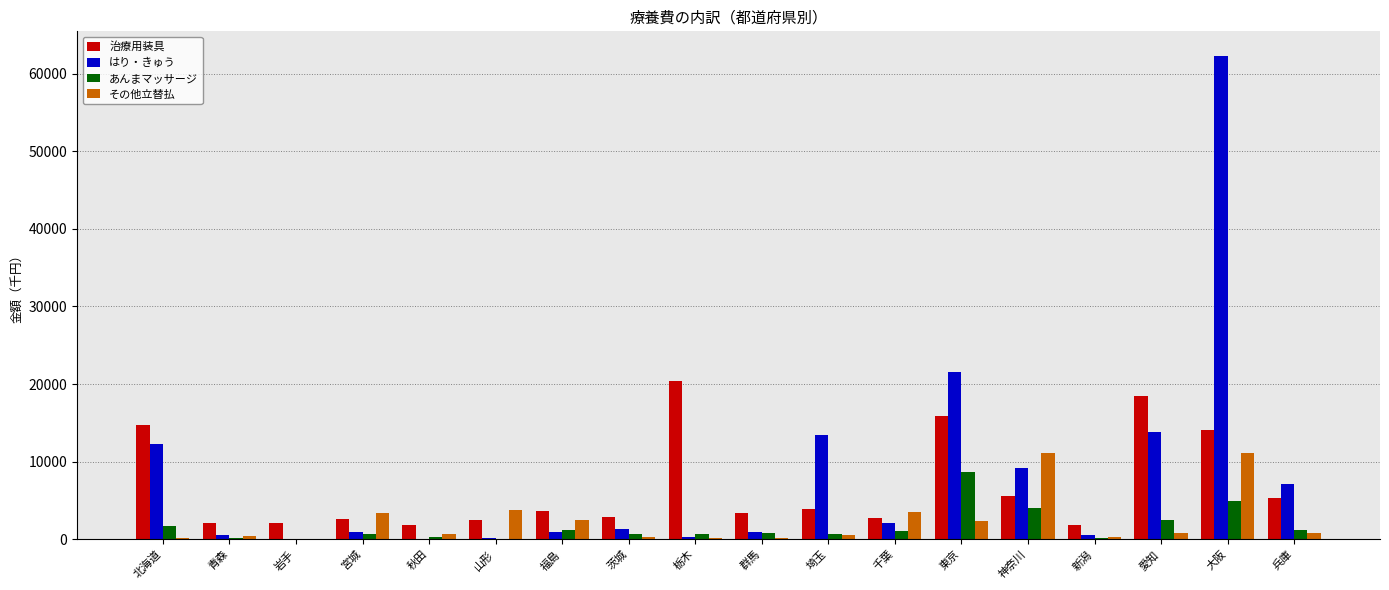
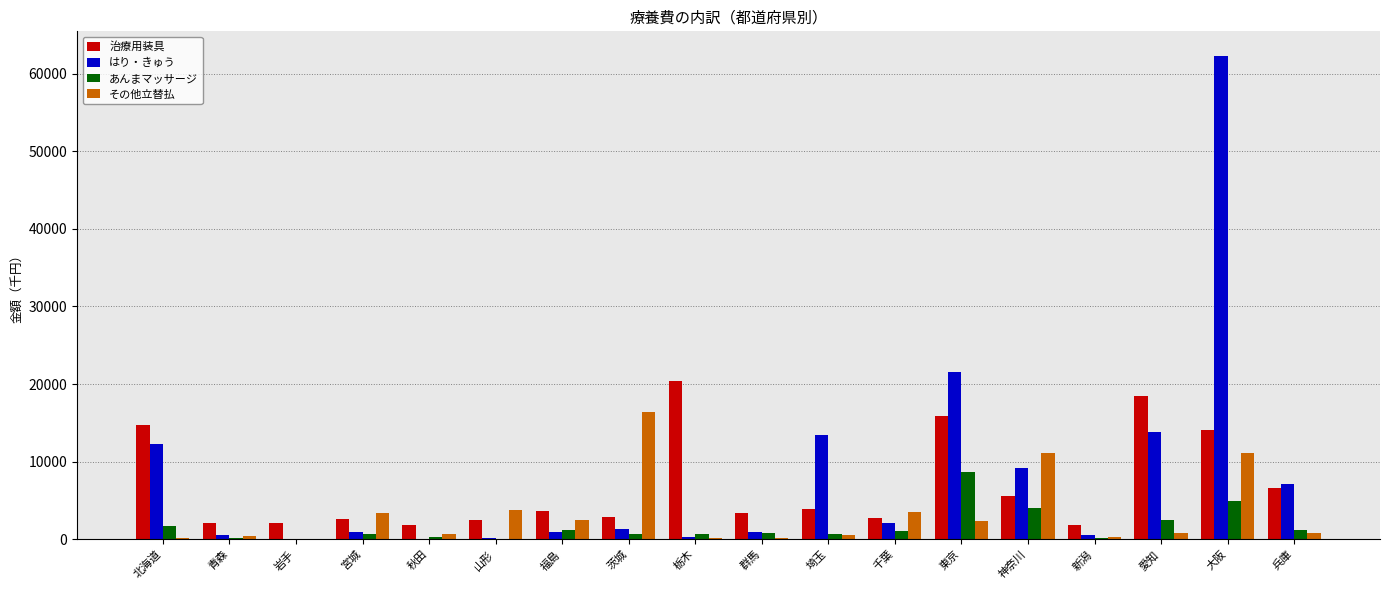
  {
    "治療用装具": {
      "北海道": 15000,
      "青森": 2000,
      "岩手": 2000,
      "宮城": 3000,
      "秋田": 2000,
      "山形": 2000,
      "福島": 4000,
      "茨城": 3000,
      "栃木": 20000,
      "群馬": 3000,
      "埼玉": 4000,
      "千葉": 3000,
      "東京": 16000,
      "神奈川": 6000,
      "新潟": 2000,
      "愛知": 18000,
      "大阪": 14000,
-     "兵庫": 5000
+     "兵庫": 7000
    },
    "はり・きゅう": {
      "北海道": 12000,
      "青森": 1000,
      "宮城": 1000,
      "福島": 1000,
      "茨城": 1000,
      "群馬": 1000,
      "埼玉": 13000,
      "千葉": 2000,
      "東京": 21000,
      "神奈川": 9000,
      "新潟": 1000,
      "愛知": 14000,
      "大阪": 62000,
      "兵庫": 7000
    },
    "あんまマッサージ": {
      "北海道": 2000,
      "宮城": 1000,
      "秋田": 0,
      "山形": 0,
      "福島": 1000,
      "茨城": 1000,
      "栃木": 1000,
      "群馬": 1000,
      "埼玉": 1000,
      "千葉": 1000,
      "東京": 9000,
      "神奈川": 4000,
      "愛知": 2000,
      "大阪": 5000,
      "兵庫": 1000
    },
    "その他立替払": {
      "青森": 0,
      "岩手": 0,
      "宮城": 3000,
      "秋田": 1000,
      "山形": 4000,
      "福島": 2000,
-     "茨城": 0,
+     "茨城": 16000,
      "埼玉": 1000,
      "千葉": 4000,
      "東京": 2000,
      "神奈川": 11000,
      "愛知": 1000,
      "大阪": 11000,
      "兵庫": 1000
    }
  }
